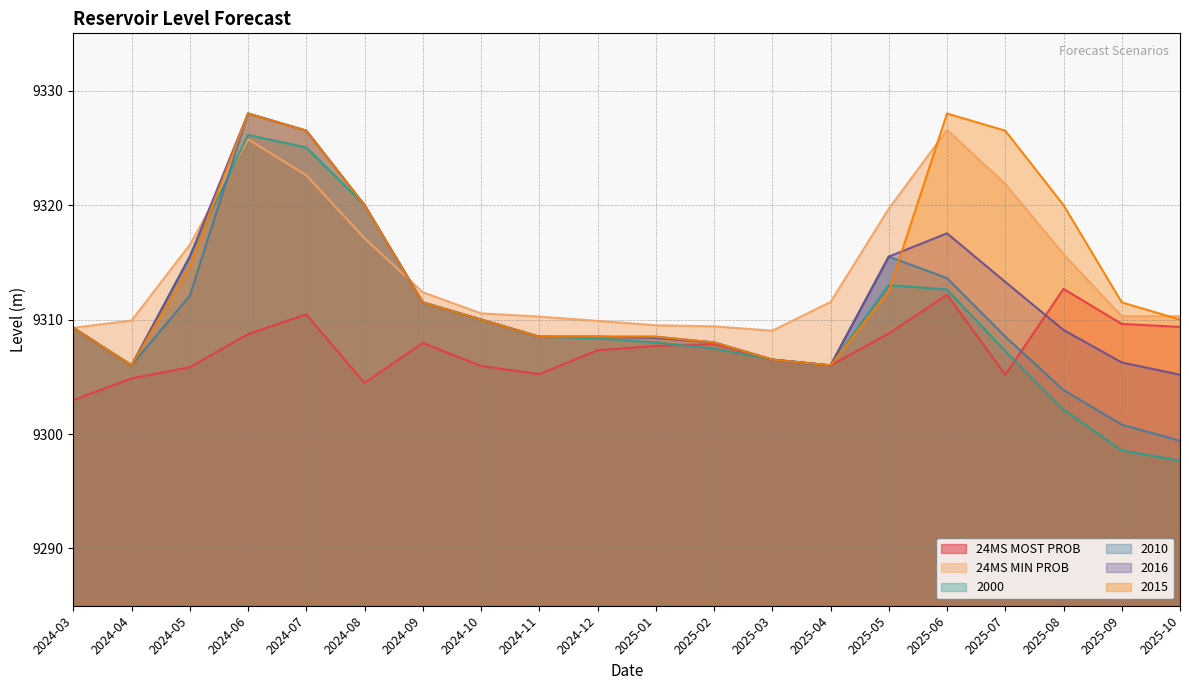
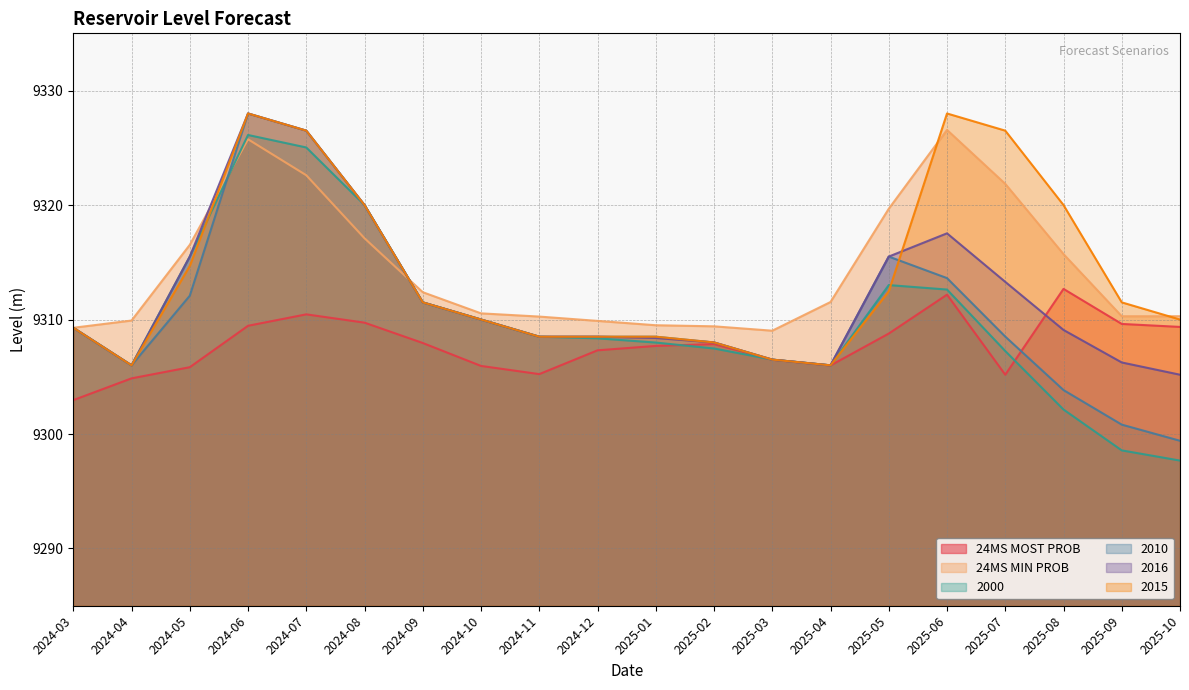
  {
    "24MS MOST PROB": {
      "2024-03": 9303.0,
      "2024-04": 9304.9,
      "2024-05": 9305.8,
-     "2024-06": 9308.7,
+     "2024-06": 9309.5,
      "2024-07": 9310.5,
-     "2024-08": 9304.5,
+     "2024-08": 9309.7,
      "2024-09": 9308.0,
      "2024-10": 9305.9,
      "2024-11": 9305.2,
      "2024-12": 9307.3,
      "2025-01": 9307.7,
      "2025-05": 9308.8,
      "2025-06": 9312.2,
      "2025-07": 9305.2,
      "2025-08": 9312.7,
      "2025-09": 9309.6,
      "2025-10": 9309.4
    }
  }
